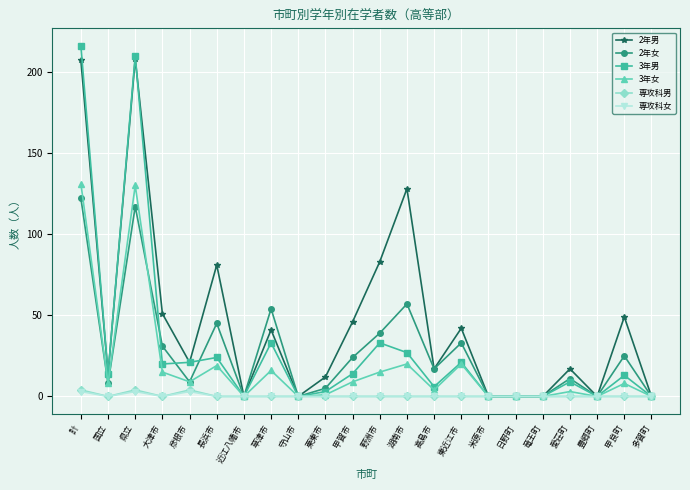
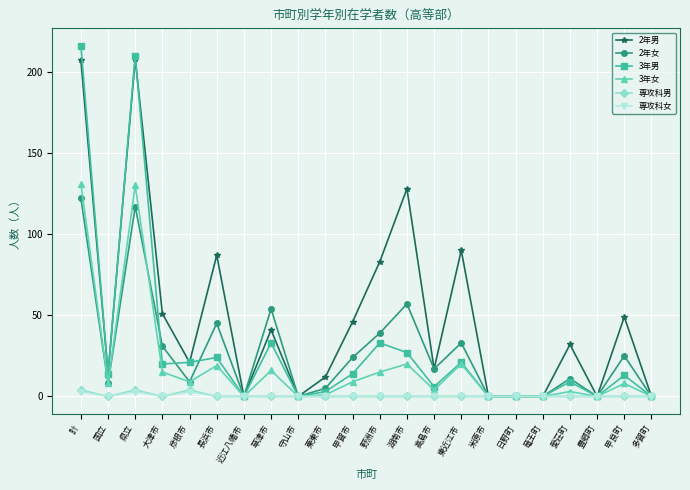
  {
    "2年男": {
      "計": 207,
      "県立": 208,
      "大津市": 51,
-     "長浜市": 81,
+     "長浜市": 87,
      "草津市": 41,
      "栗東市": 12,
      "甲賀市": 46,
      "野洲市": 83,
      "湖南市": 128,
-     "東近江市": 42,
-     "愛荘町": 17,
+     "東近江市": 90,
+     "愛荘町": 32,
      "甲良町": 49
    }
  }
